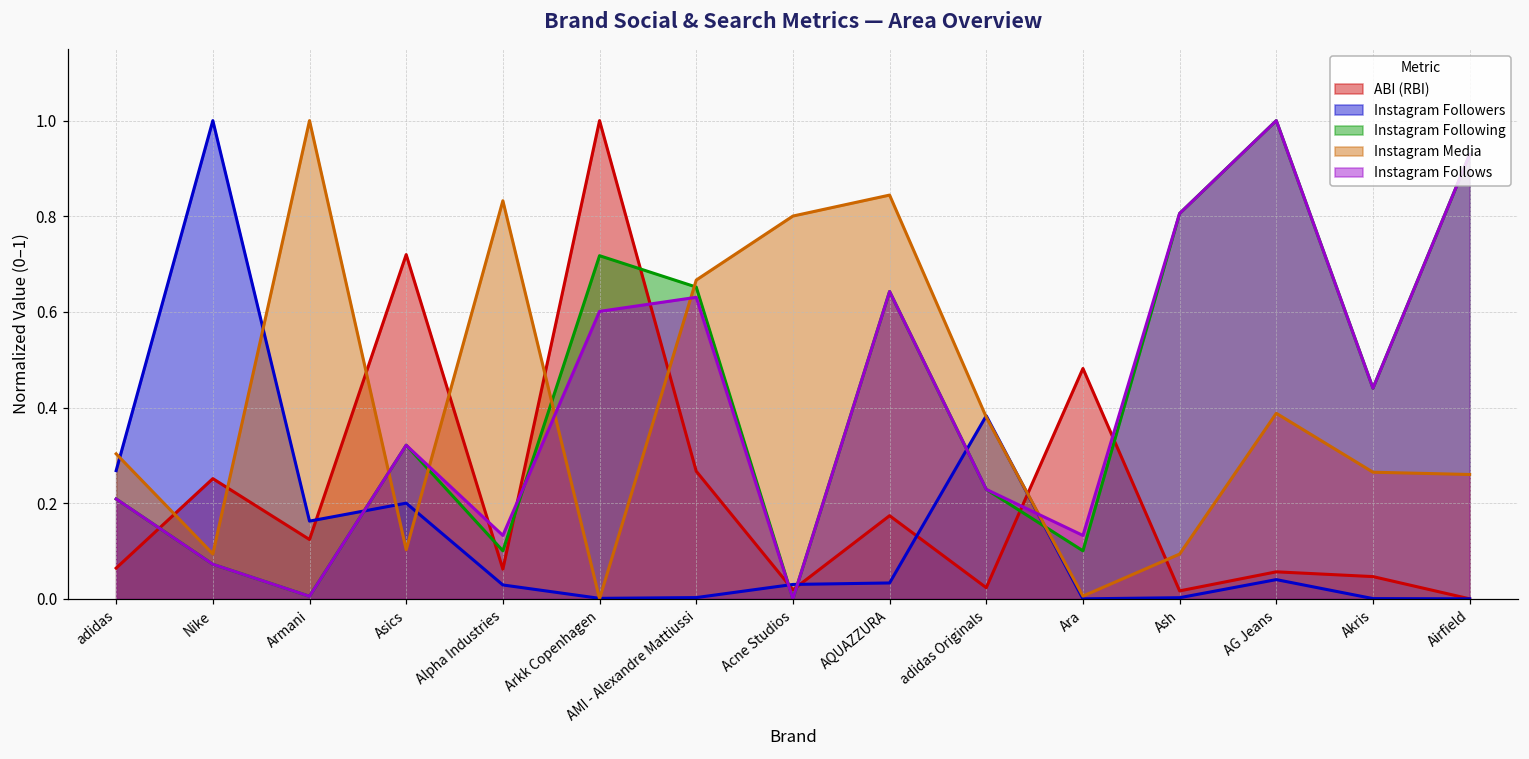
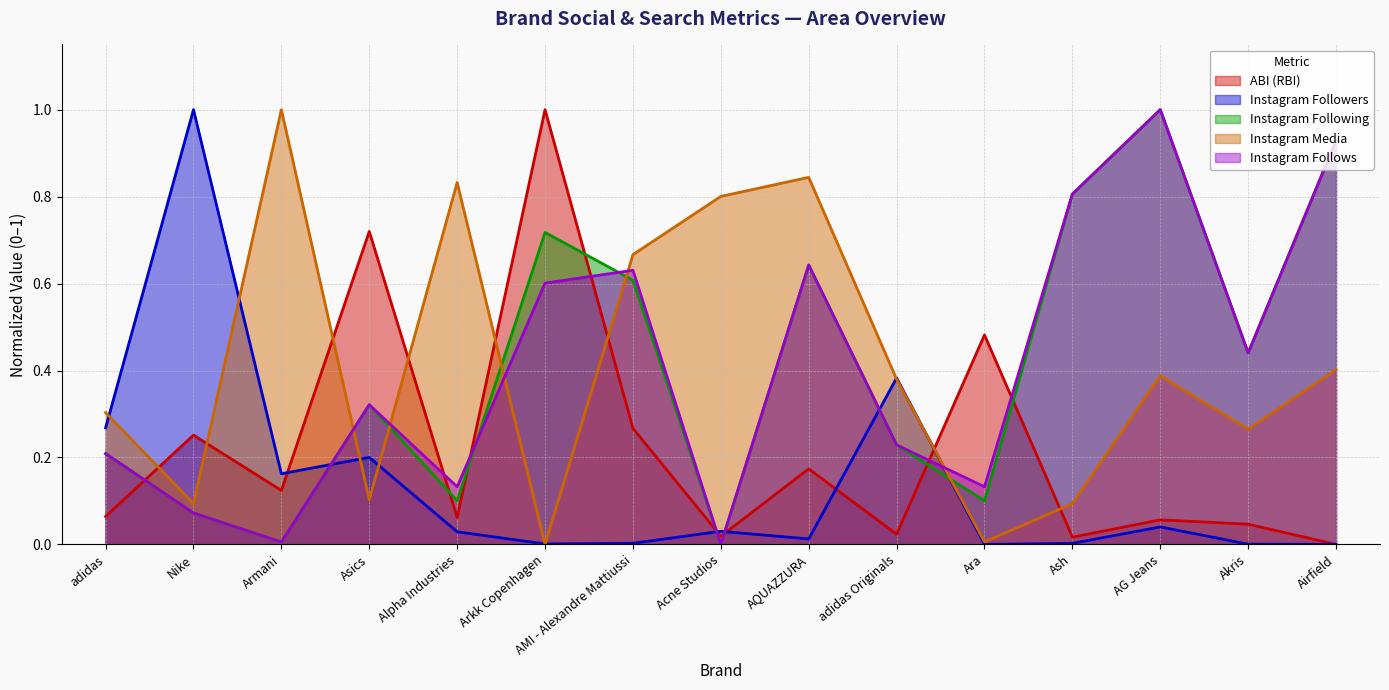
  {
    "ABI (RBI)": {
      "adidas": 0.06,
      "Nike": 0.25,
      "Armani": 0.12,
      "Asics": 0.72,
      "Alpha Industries": 0.06,
      "Arkk Copenhagen": 1.00,
      "AMI - Alexandre Mattiussi": 0.27,
      "Acne Studios": 0.02,
      "AQUAZZURA": 0.17,
      "adidas Originals": 0.02,
      "Ara": 0.48,
      "Ash": 0.02,
      "AG Jeans": 0.06,
      "Akris": 0.05
    },
    "Instagram Followers": {
      "adidas": 0.27,
      "Nike": 1.00,
      "Armani": 0.16,
      "Asics": 0.20,
      "Alpha Industries": 0.03,
      "AMI - Alexandre Mattiussi": 0.00,
      "Acne Studios": 0.03,
-     "AQUAZZURA": 0.03,
+     "AQUAZZURA": 0.01,
      "Ash": 0.00,
      "AG Jeans": 0.04,
      "Akris": 0.00
    },
    "Instagram Following": {
      "Alpha Industries": 0.10,
      "Arkk Copenhagen": 0.72,
-     "AMI - Alexandre Mattiussi": 0.65,
+     "AMI - Alexandre Mattiussi": 0.61,
      "Ara": 0.10
    },
    "Instagram Media": {
      "adidas": 0.30,
      "Nike": 0.09,
      "Armani": 1.00,
      "Asics": 0.10,
      "Alpha Industries": 0.83,
      "AMI - Alexandre Mattiussi": 0.67,
      "Acne Studios": 0.80,
      "AQUAZZURA": 0.84,
      "Ash": 0.09,
      "AG Jeans": 0.39,
      "Akris": 0.26,
-     "Airfield": 0.26
+     "Airfield": 0.40
    },
    "Instagram Follows": {
      "Alpha Industries": 0.13,
      "Arkk Copenhagen": 0.60,
      "AMI - Alexandre Mattiussi": 0.63,
      "Ara": 0.13
    }
  }
